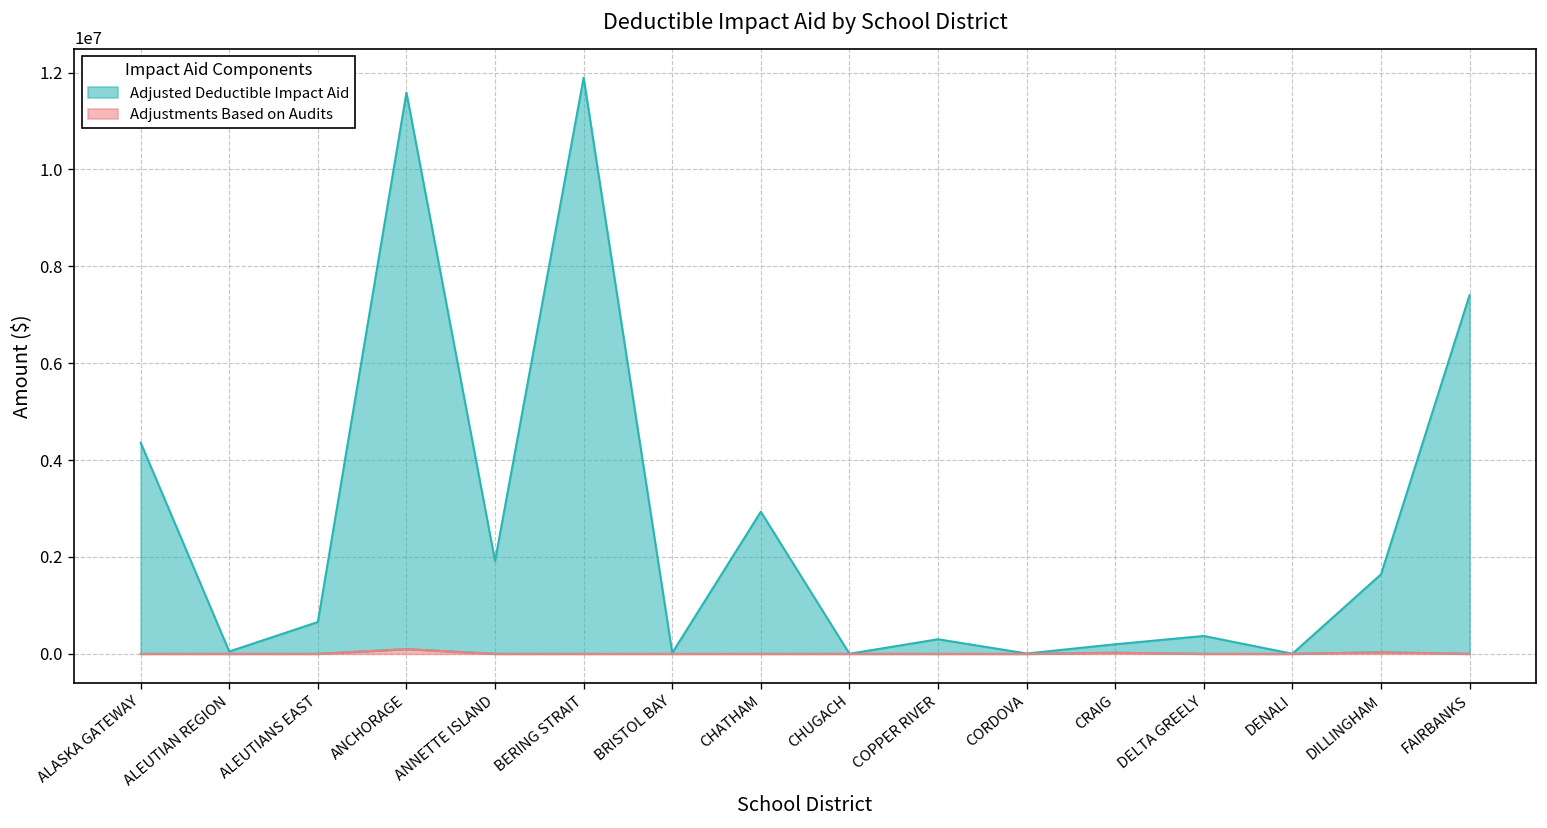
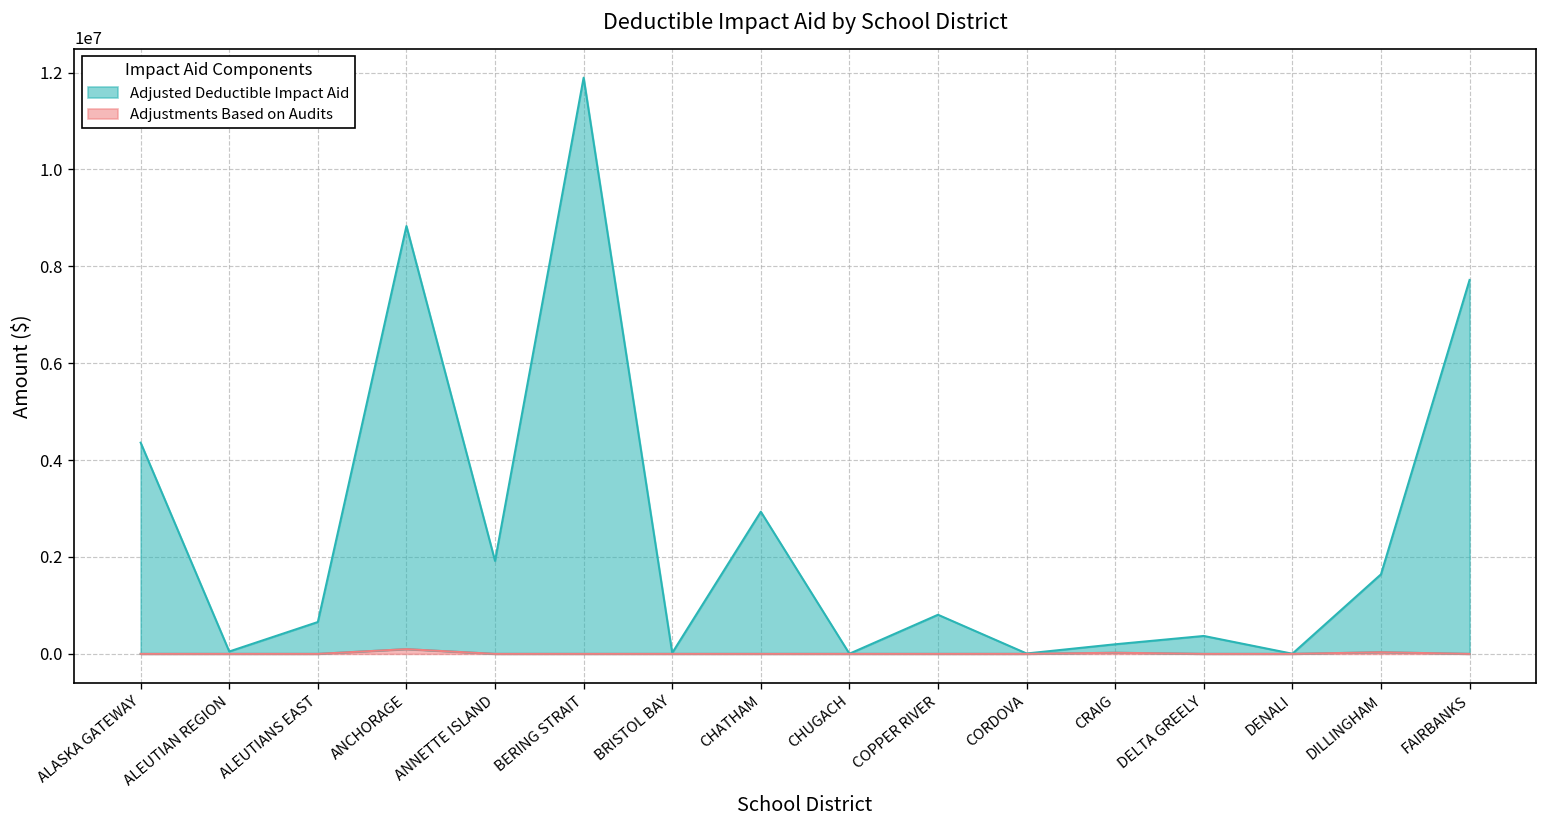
  {
    "Adjusted Deductible Impact Aid": {
      "ALASKA GATEWAY": 4400000,
      "ALEUTIANS EAST": 700000,
-     "ANCHORAGE": 11600000,
+     "ANCHORAGE": 8800000,
      "ANNETTE ISLAND": 1900000,
      "BERING STRAIT": 11900000,
      "CHATHAM": 2900000,
-     "COPPER RIVER": 300000,
+     "COPPER RIVER": 800000,
      "CRAIG": 200000,
      "DELTA GREELY": 400000,
      "DILLINGHAM": 1600000,
-     "FAIRBANKS": 7400000
+     "FAIRBANKS": 7700000
    },
    "Adjustments Based on Audits": {
      "ALASKA GATEWAY": 0,
      "ALEUTIANS EAST": 0,
      "ANCHORAGE": 100000,
      "ANNETTE ISLAND": 0,
      "BERING STRAIT": 0,
      "CHATHAM": 0,
      "COPPER RIVER": 0,
      "CRAIG": 0,
      "DELTA GREELY": 0,
      "DILLINGHAM": 0,
      "FAIRBANKS": 0
    }
  }
